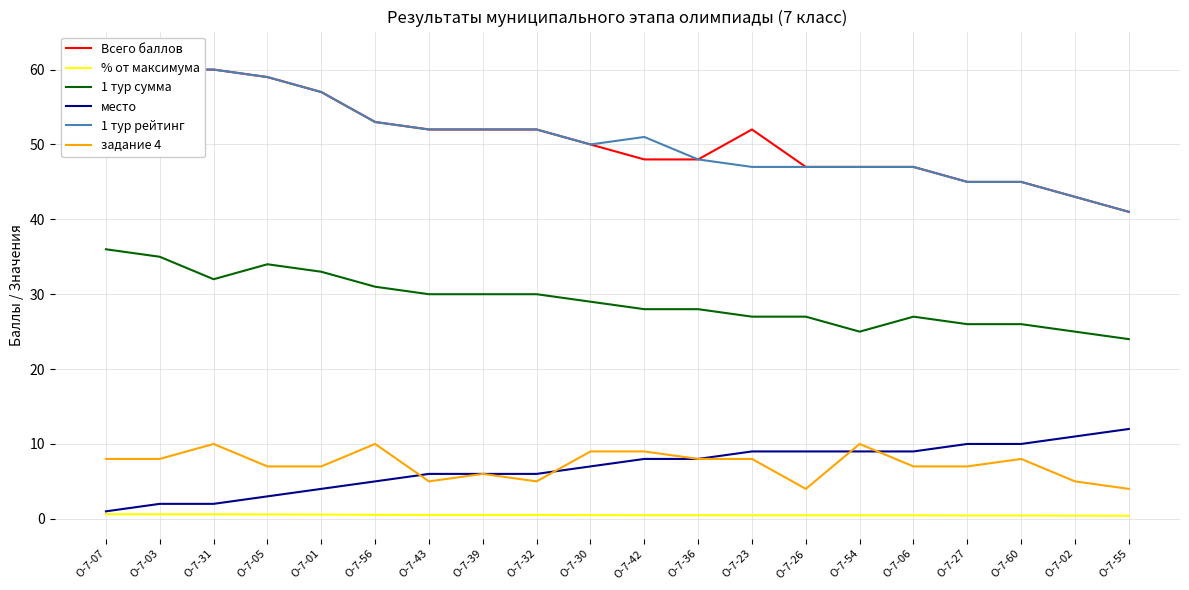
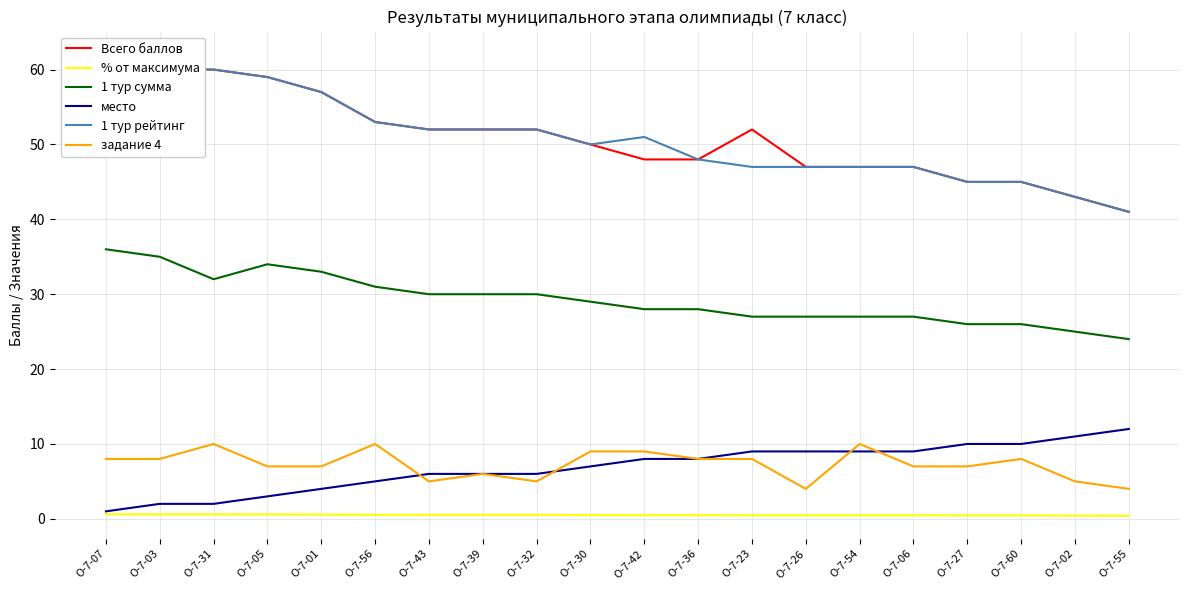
  {
    "Всего баллов": {
      "О-7-42": 48,
      "О-7-23": 52
    },
    "% от максимума": {
      "О-7-07": 1,
      "О-7-03": 1,
      "О-7-31": 1,
      "О-7-05": 1,
      "О-7-01": 1,
      "О-7-56": 1,
      "О-7-43": 1,
      "О-7-39": 1,
      "О-7-32": 1,
      "О-7-30": 1,
      "О-7-42": 0,
      "О-7-36": 0,
      "О-7-23": 0,
      "О-7-26": 0,
      "О-7-54": 0,
      "О-7-06": 0,
      "О-7-27": 0,
      "О-7-60": 0,
      "О-7-02": 0,
      "О-7-55": 0
    },
    "1 тур сумма": {
      "О-7-07": 36,
      "О-7-03": 35,
      "О-7-31": 32,
      "О-7-05": 34,
      "О-7-01": 33,
      "О-7-56": 31,
      "О-7-43": 30,
      "О-7-39": 30,
      "О-7-32": 30,
      "О-7-30": 29,
      "О-7-42": 28,
      "О-7-36": 28,
      "О-7-23": 27,
      "О-7-26": 27,
-     "О-7-54": 25,
+     "О-7-54": 27,
      "О-7-06": 27,
      "О-7-27": 26,
      "О-7-60": 26,
      "О-7-02": 25,
      "О-7-55": 24
    },
    "место": {
      "О-7-07": 1,
      "О-7-03": 2,
      "О-7-31": 2,
      "О-7-05": 3,
      "О-7-01": 4,
      "О-7-56": 5,
      "О-7-43": 6,
      "О-7-32": 6,
      "О-7-30": 7,
      "О-7-42": 8,
      "О-7-23": 9,
      "О-7-26": 9,
      "О-7-54": 9,
      "О-7-06": 9,
      "О-7-27": 10,
      "О-7-60": 10,
      "О-7-02": 11,
      "О-7-55": 12
    },
    "1 тур рейтинг": {
      "О-7-42": 51,
      "О-7-23": 47
    },
    "задание 4": {
      "О-7-07": 8,
      "О-7-03": 8,
      "О-7-31": 10,
      "О-7-05": 7,
      "О-7-01": 7,
      "О-7-56": 10,
      "О-7-43": 5,
      "О-7-32": 5,
      "О-7-30": 9,
      "О-7-42": 9,
      "О-7-23": 8,
      "О-7-26": 4,
      "О-7-54": 10,
      "О-7-06": 7,
      "О-7-27": 7,
      "О-7-60": 8,
      "О-7-02": 5,
      "О-7-55": 4
    }
  }
